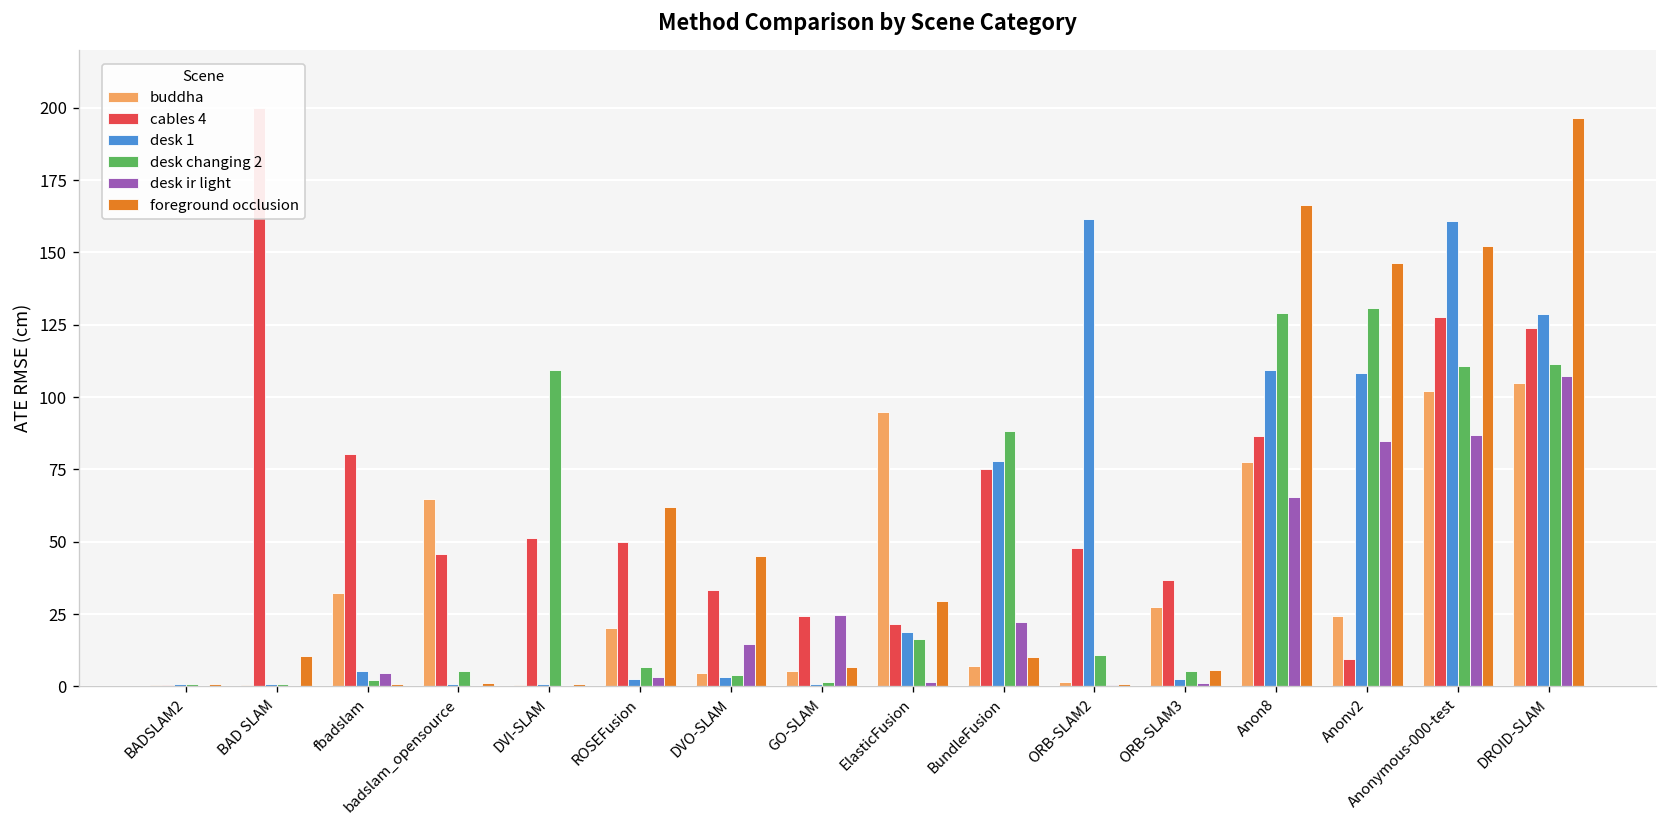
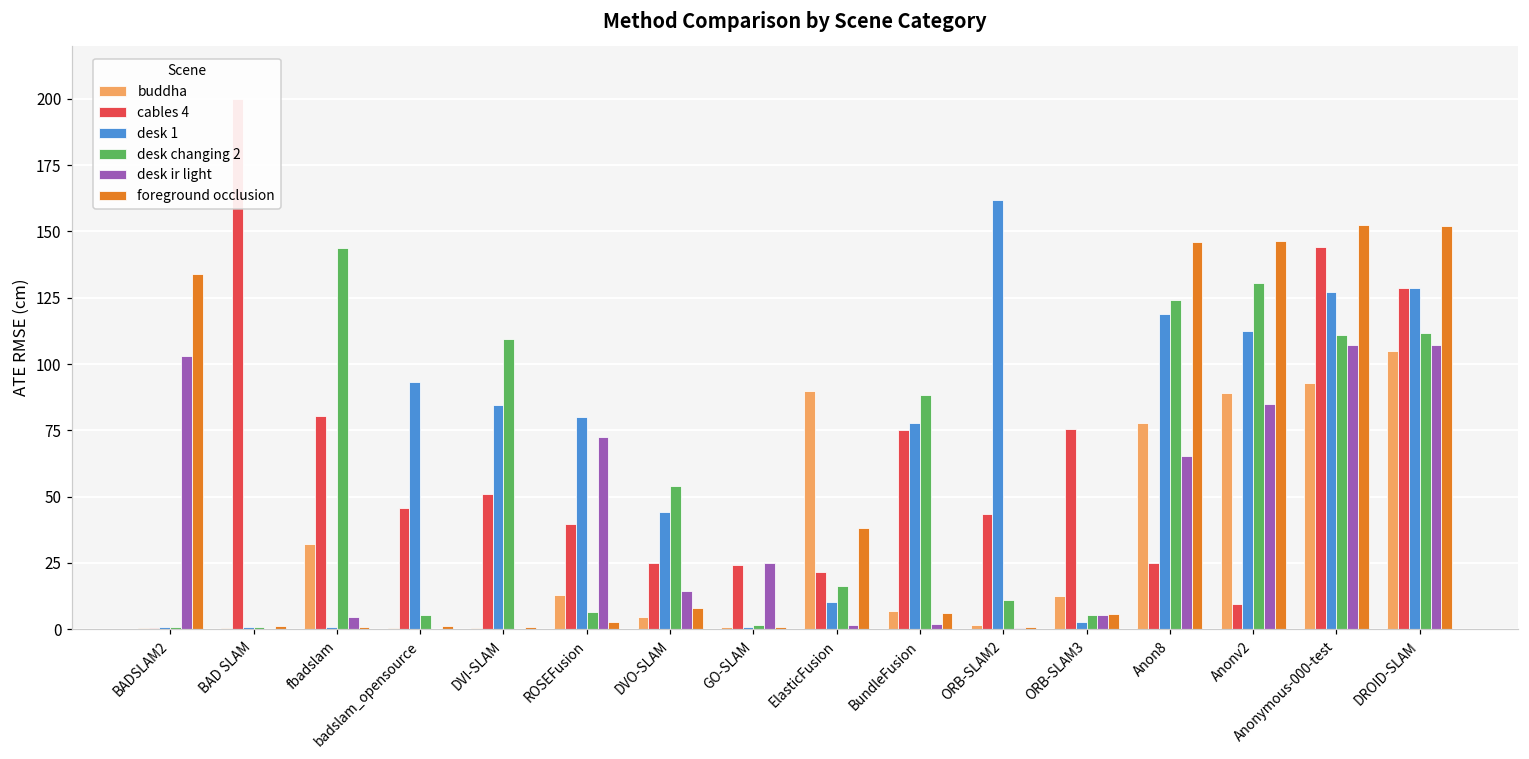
  {
    "buddha": {
      "fbadslam": 32,
-     "badslam_opensource": 65,
-     "ROSEFusion": 20,
+     "badslam_opensource": 0,
+     "ROSEFusion": 13,
      "DVO-SLAM": 5,
-     "GO-SLAM": 5,
-     "ElasticFusion": 95,
+     "GO-SLAM": 1,
+     "ElasticFusion": 90,
      "BundleFusion": 7,
      "ORB-SLAM2": 2,
-     "ORB-SLAM3": 27,
+     "ORB-SLAM3": 12,
      "Anon8": 78,
-     "Anonv2": 24,
-     "Anonymous-000-test": 102,
+     "Anonv2": 89,
+     "Anonymous-000-test": 93,
      "DROID-SLAM": 105
    },
    "cables 4": {
      "fbadslam": 80,
      "badslam_opensource": 46,
      "DVI-SLAM": 51,
-     "ROSEFusion": 50,
-     "DVO-SLAM": 33,
+     "ROSEFusion": 40,
+     "DVO-SLAM": 25,
      "GO-SLAM": 24,
      "ElasticFusion": 22,
      "BundleFusion": 75,
-     "ORB-SLAM2": 48,
-     "ORB-SLAM3": 37,
-     "Anon8": 87,
+     "ORB-SLAM2": 43,
+     "ORB-SLAM3": 76,
+     "Anon8": 25,
      "Anonv2": 10,
-     "Anonymous-000-test": 128,
-     "DROID-SLAM": 124
+     "Anonymous-000-test": 144,
+     "DROID-SLAM": 129
    },
    "desk 1": {
-     "fbadslam": 5,
-     "badslam_opensource": 1,
-     "DVI-SLAM": 1,
-     "ROSEFusion": 3,
-     "DVO-SLAM": 3,
-     "ElasticFusion": 19,
+     "fbadslam": 1,
+     "badslam_opensource": 93,
+     "DVI-SLAM": 85,
+     "ROSEFusion": 80,
+     "DVO-SLAM": 44,
+     "ElasticFusion": 10,
      "BundleFusion": 78,
      "ORB-SLAM2": 162,
      "ORB-SLAM3": 3,
-     "Anon8": 109,
-     "Anonv2": 108,
-     "Anonymous-000-test": 161,
+     "Anon8": 119,
+     "Anonv2": 113,
+     "Anonymous-000-test": 127,
      "DROID-SLAM": 129
    },
    "desk changing 2": {
-     "fbadslam": 2,
+     "fbadslam": 144,
      "badslam_opensource": 5,
      "DVI-SLAM": 109,
      "ROSEFusion": 7,
-     "DVO-SLAM": 4,
+     "DVO-SLAM": 54,
      "GO-SLAM": 2,
      "ElasticFusion": 16,
      "BundleFusion": 88,
      "ORB-SLAM2": 11,
      "ORB-SLAM3": 5,
-     "Anon8": 129,
+     "Anon8": 124,
      "Anonv2": 131,
      "Anonymous-000-test": 111,
      "DROID-SLAM": 112
    },
    "desk ir light": {
-     "BADSLAM2": 0,
+     "BADSLAM2": 103,
      "fbadslam": 5,
-     "ROSEFusion": 3,
+     "ROSEFusion": 73,
      "DVO-SLAM": 15,
      "GO-SLAM": 25,
      "ElasticFusion": 1,
-     "BundleFusion": 22,
-     "ORB-SLAM3": 1,
+     "BundleFusion": 2,
+     "ORB-SLAM3": 5,
      "Anon8": 65,
      "Anonv2": 85,
-     "Anonymous-000-test": 87,
+     "Anonymous-000-test": 107,
      "DROID-SLAM": 107
    },
    "foreground occlusion": {
-     "BADSLAM2": 1,
-     "BAD SLAM": 10,
+     "BADSLAM2": 134,
+     "BAD SLAM": 1,
      "badslam_opensource": 1,
-     "ROSEFusion": 62,
-     "DVO-SLAM": 45,
-     "GO-SLAM": 7,
-     "ElasticFusion": 29,
-     "BundleFusion": 10,
+     "ROSEFusion": 3,
+     "DVO-SLAM": 8,
+     "GO-SLAM": 1,
+     "ElasticFusion": 38,
+     "BundleFusion": 6,
      "ORB-SLAM3": 6,
-     "Anon8": 166,
+     "Anon8": 146,
      "Anonv2": 146,
      "Anonymous-000-test": 152,
-     "DROID-SLAM": 196
+     "DROID-SLAM": 152
    }
  }
